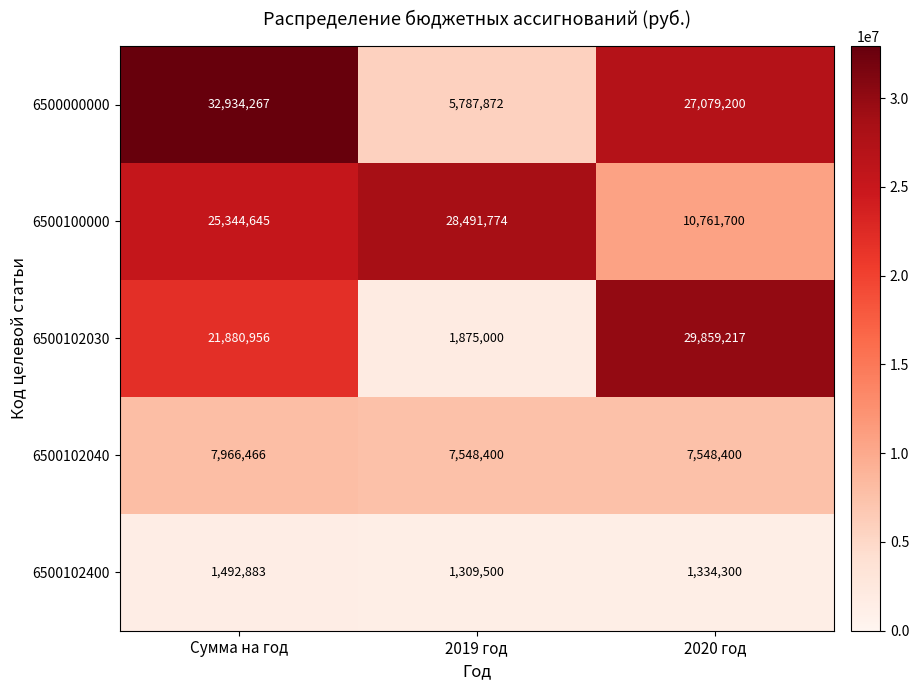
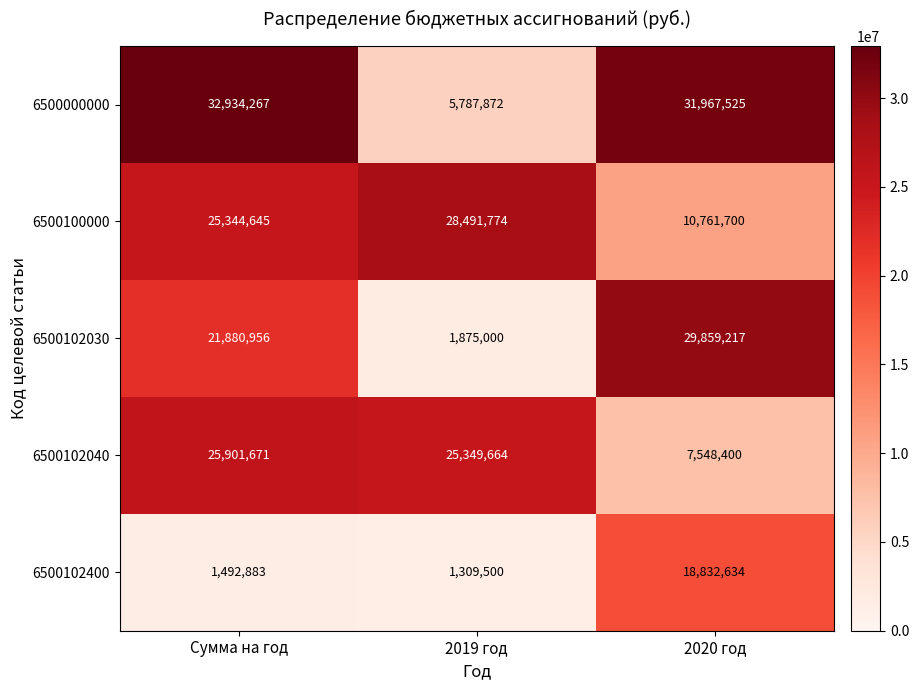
  {
    "6500000000": {
      "Сумма на год": "32,934,267",
      "2019 год": "5,787,872",
-     "2020 год": "27,079,200"
+     "2020 год": "31,967,525"
    },
    "6500100000": {
      "Сумма на год": "25,344,645",
      "2019 год": "28,491,774",
      "2020 год": "10,761,700"
    },
    "6500102030": {
      "Сумма на год": "21,880,956",
      "2019 год": "1,875,000",
      "2020 год": "29,859,217"
    },
    "6500102040": {
-     "Сумма на год": "7,966,466",
-     "2019 год": "7,548,400",
+     "Сумма на год": "25,901,671",
+     "2019 год": "25,349,664",
      "2020 год": "7,548,400"
    },
    "6500102400": {
      "Сумма на год": "1,492,883",
      "2019 год": "1,309,500",
-     "2020 год": "1,334,300"
+     "2020 год": "18,832,634"
    }
  }
